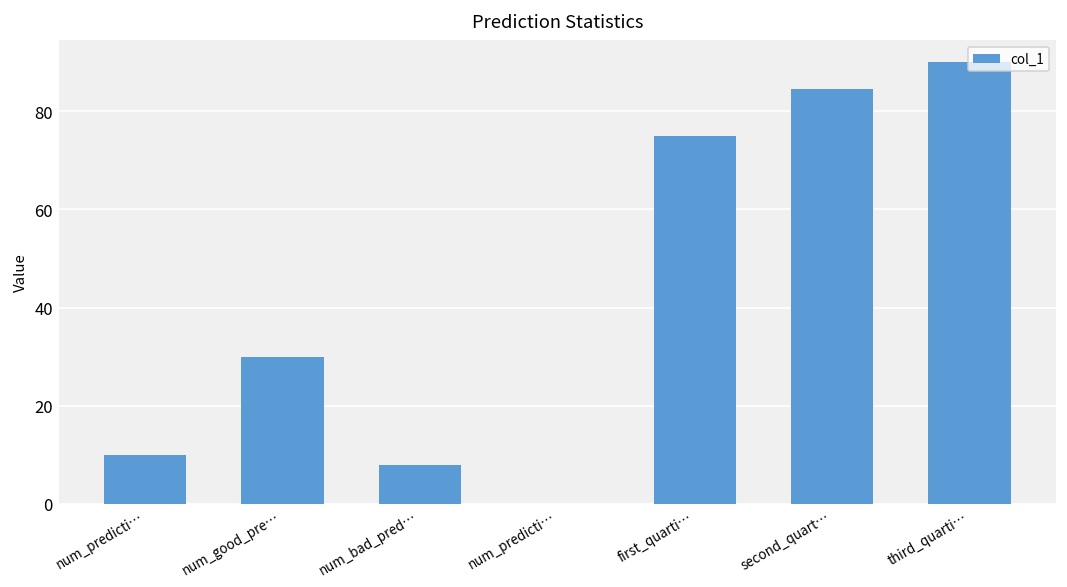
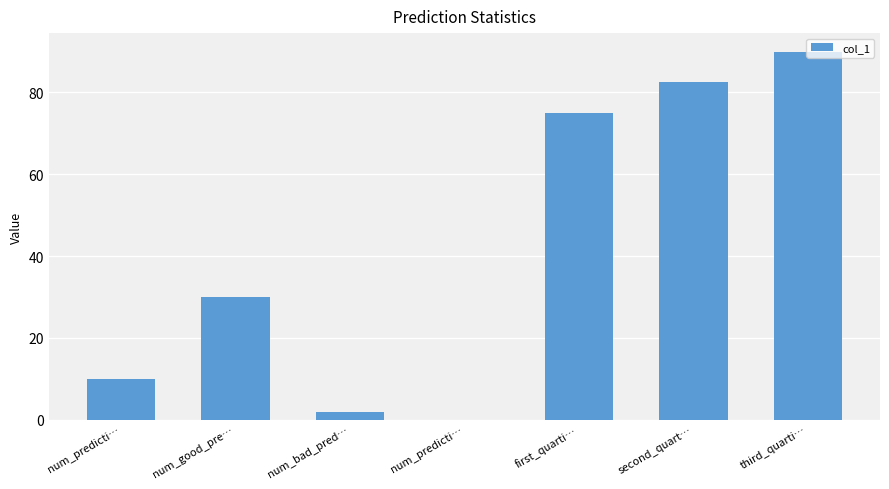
  {
    "num_good_pre…": 30,
-   "num_bad_pred…": 8,
+   "num_bad_pred…": 2,
    "first_quarti…": 75,
-   "second_quart…": 85
+   "second_quart…": 83
  }
